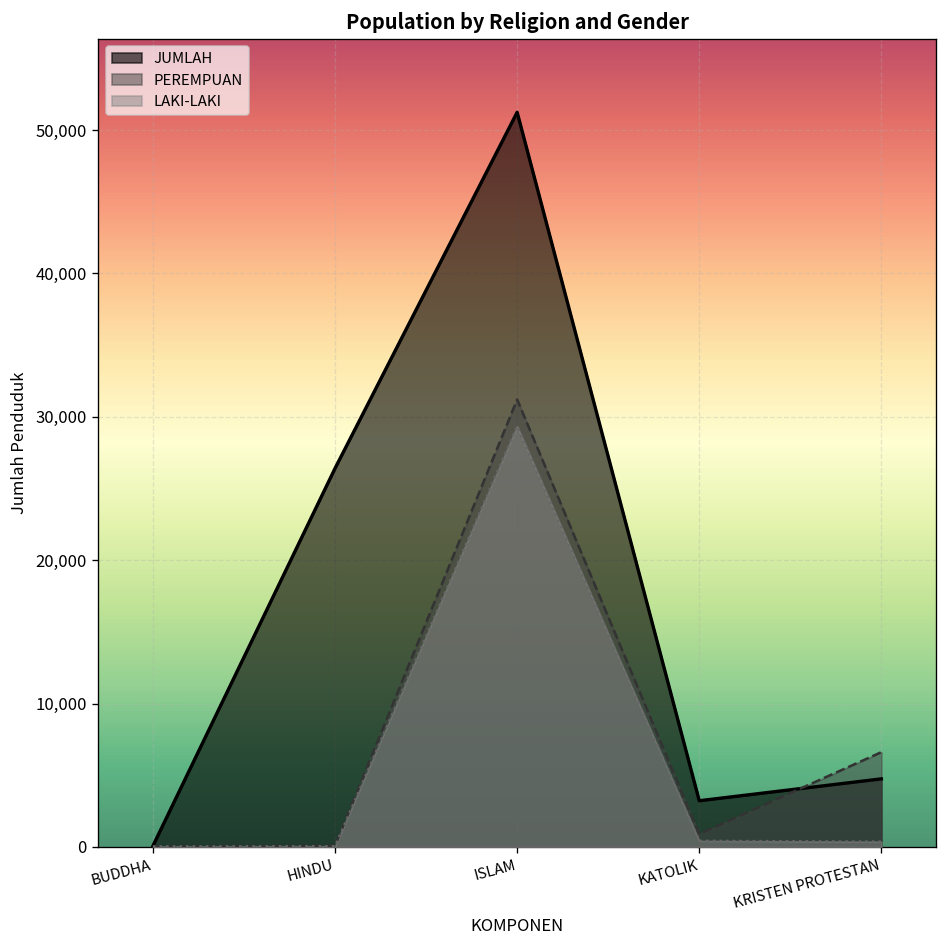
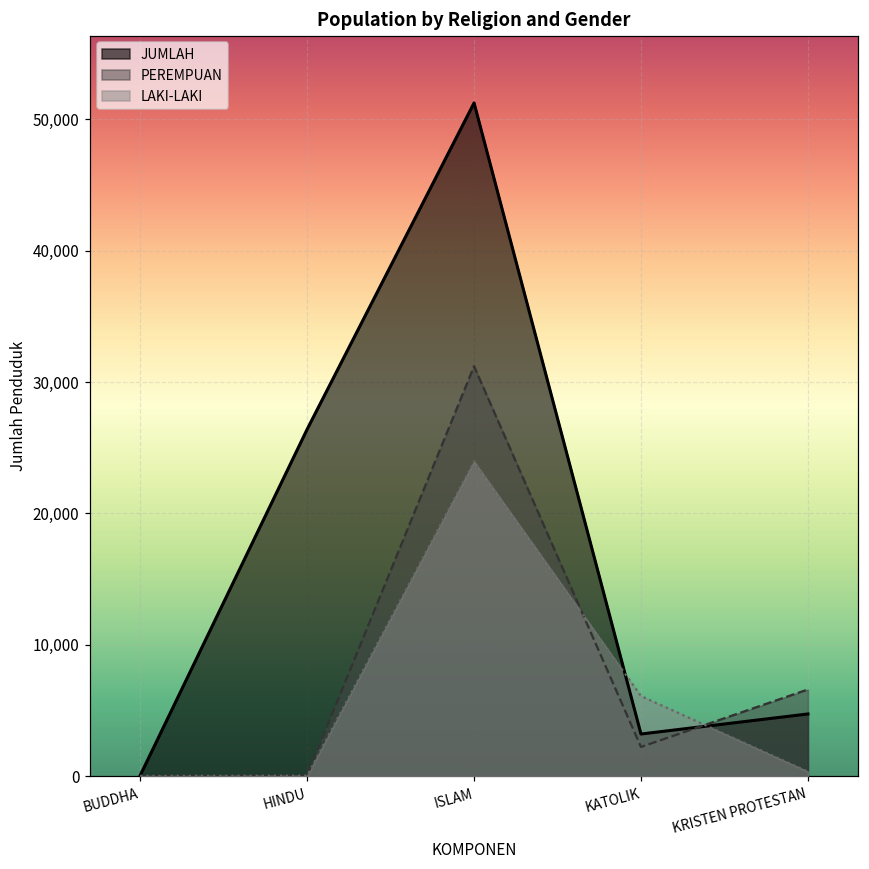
  {
    "JUMLAH": {
      "HINDU": "26,400",
      "ISLAM": "51,200",
      "KATOLIK": "3,200",
      "KRISTEN PROTESTAN": "4,800"
    },
    "PEREMPUAN": {
      "ISLAM": "31,200",
-     "KATOLIK": "900",
+     "KATOLIK": "2,200",
      "KRISTEN PROTESTAN": "6,600"
    },
    "LAKI-LAKI": {
-     "ISLAM": "29,300",
-     "KATOLIK": "400",
+     "ISLAM": "24,000",
+     "KATOLIK": "6,100",
      "KRISTEN PROTESTAN": "400"
    }
  }
